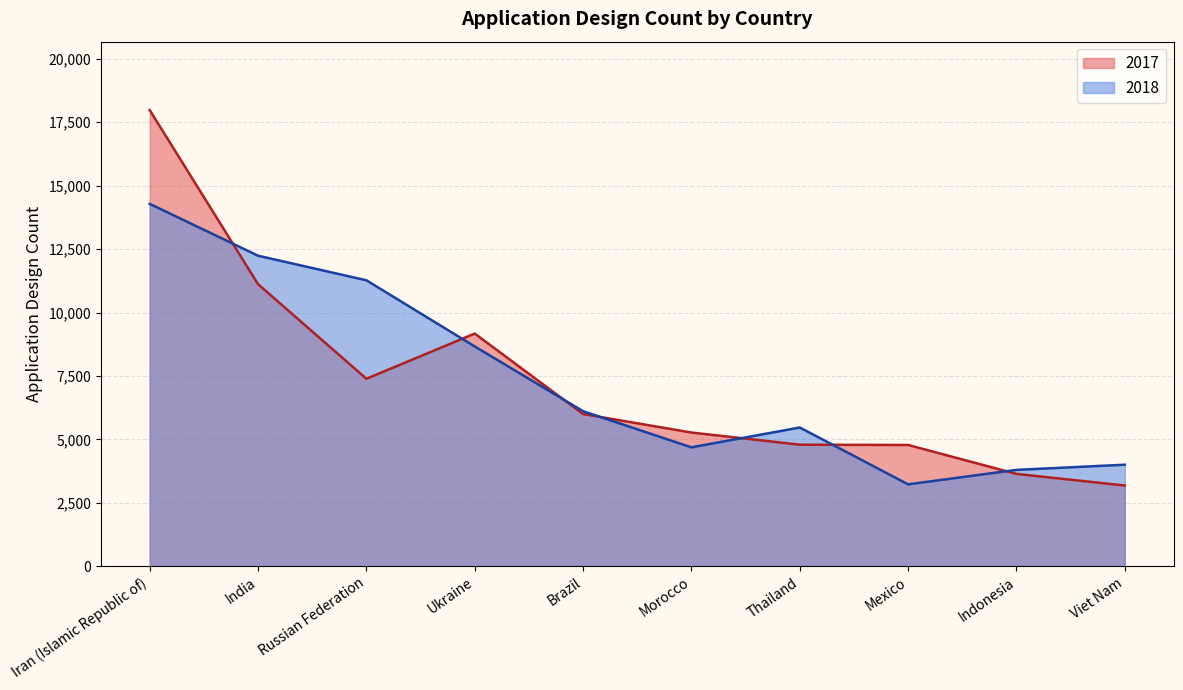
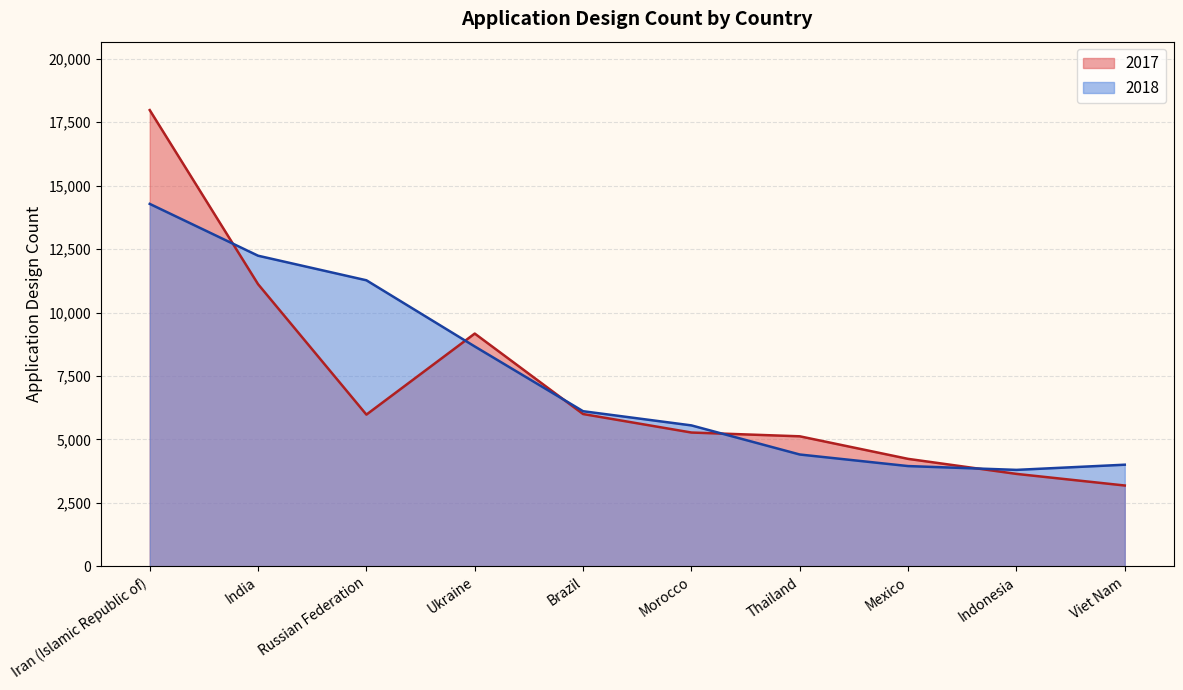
  {
    "2017": {
      "Iran (Islamic Republic of)": "18,000",
      "India": "11,100",
-     "Russian Federation": "7,400",
+     "Russian Federation": "6,000",
      "Ukraine": "9,200",
      "Brazil": "6,000",
      "Morocco": "5,300",
-     "Thailand": "4,800",
-     "Mexico": "4,800",
+     "Thailand": "5,100",
+     "Mexico": "4,200",
      "Indonesia": "3,600",
      "Viet Nam": "3,200"
    },
    "2018": {
      "Iran (Islamic Republic of)": "14,300",
      "India": "12,200",
      "Russian Federation": "11,300",
      "Ukraine": "8,700",
      "Brazil": "6,100",
-     "Morocco": "4,700",
-     "Thailand": "5,500",
-     "Mexico": "3,200",
+     "Morocco": "5,600",
+     "Thailand": "4,400",
+     "Mexico": "3,900",
      "Indonesia": "3,800",
      "Viet Nam": "4,000"
    }
  }
